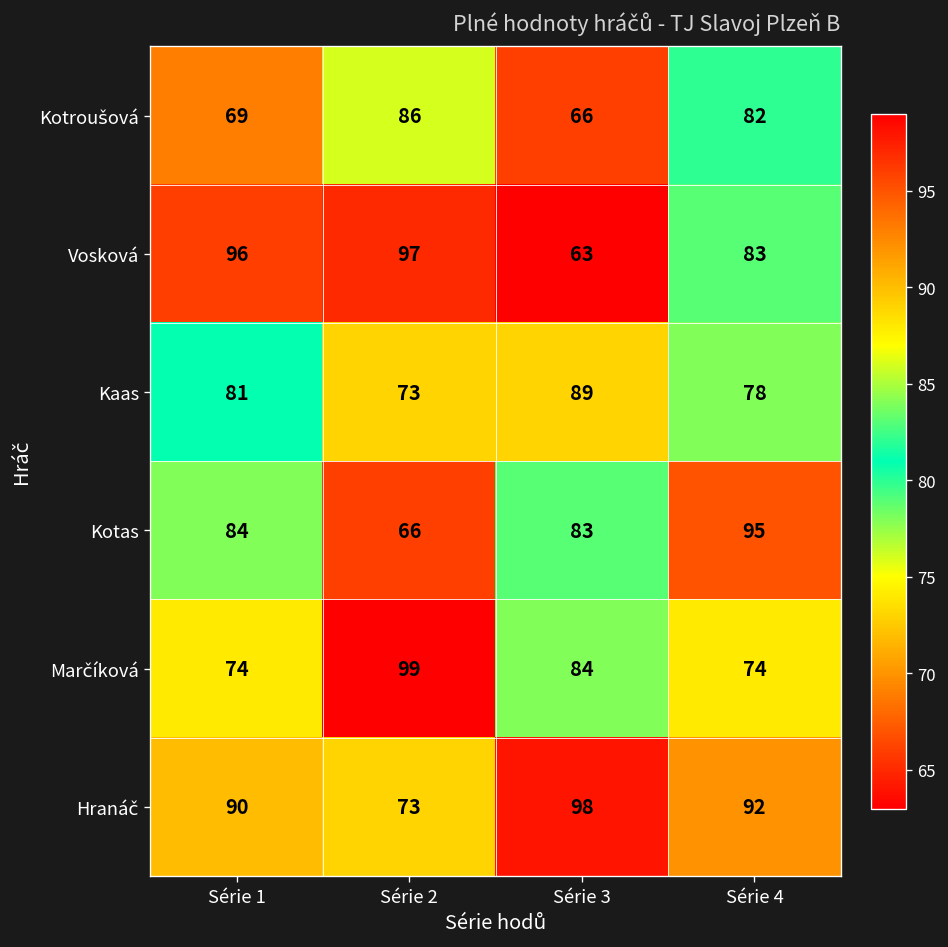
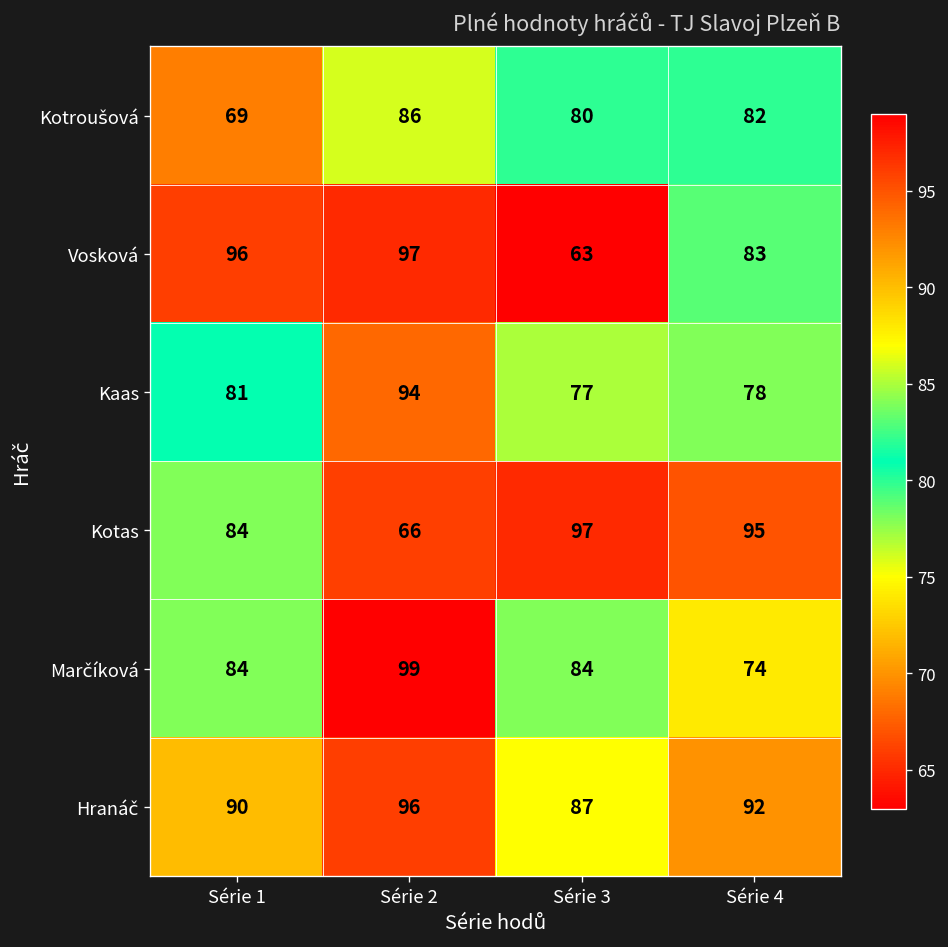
  {
    "Kotroušová": {
      "Série 1": 69,
      "Série 2": 86,
-     "Série 3": 66,
+     "Série 3": 80,
      "Série 4": 82
    },
    "Vosková": {
      "Série 1": 96,
      "Série 2": 97,
      "Série 3": 63,
      "Série 4": 83
    },
    "Kaas": {
      "Série 1": 81,
-     "Série 2": 73,
-     "Série 3": 89,
+     "Série 2": 94,
+     "Série 3": 77,
      "Série 4": 78
    },
    "Kotas": {
      "Série 1": 84,
      "Série 2": 66,
-     "Série 3": 83,
+     "Série 3": 97,
      "Série 4": 95
    },
    "Marčíková": {
-     "Série 1": 74,
+     "Série 1": 84,
      "Série 2": 99,
      "Série 3": 84,
      "Série 4": 74
    },
    "Hranáč": {
      "Série 1": 90,
-     "Série 2": 73,
-     "Série 3": 98,
+     "Série 2": 96,
+     "Série 3": 87,
      "Série 4": 92
    }
  }
